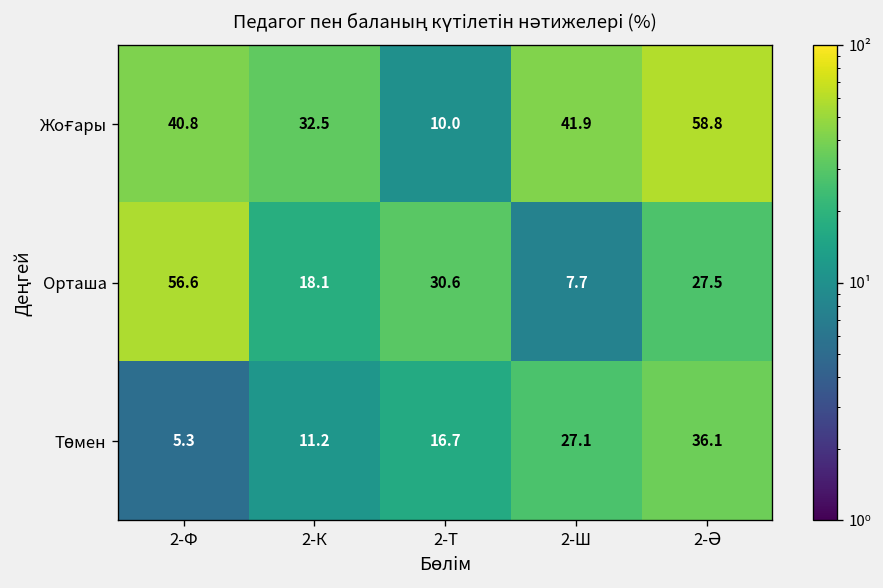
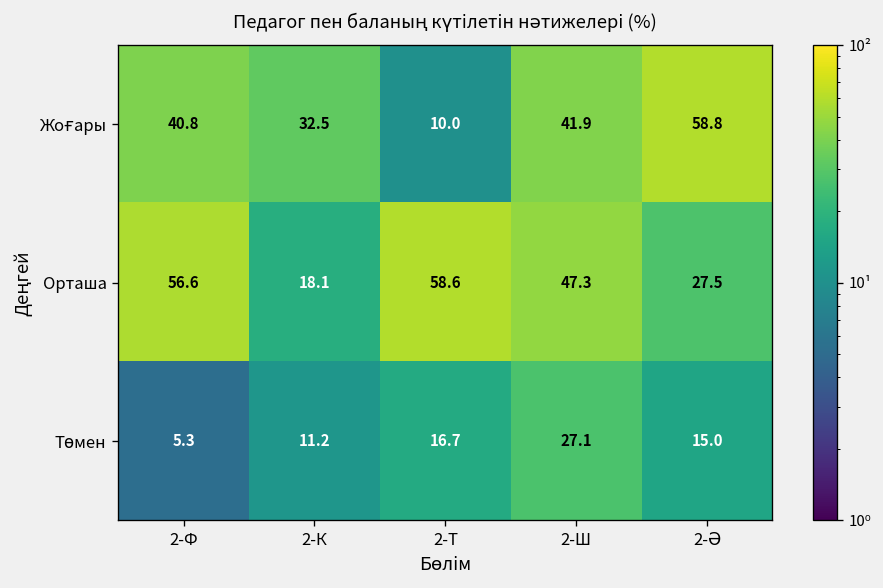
  {
    "Жоғары": {
      "2-Ф": 40.8,
      "2-К": 32.5,
      "2-Т": 10.0,
      "2-Ш": 41.9,
      "2-Ә": 58.8
    },
    "Орташа": {
      "2-Ф": 56.6,
      "2-К": 18.1,
-     "2-Т": 30.6,
-     "2-Ш": 7.7,
+     "2-Т": 58.6,
+     "2-Ш": 47.3,
      "2-Ә": 27.5
    },
    "Төмен": {
      "2-Ф": 5.3,
      "2-К": 11.2,
      "2-Т": 16.7,
      "2-Ш": 27.1,
-     "2-Ә": 36.1
+     "2-Ә": 15.0
    }
  }
